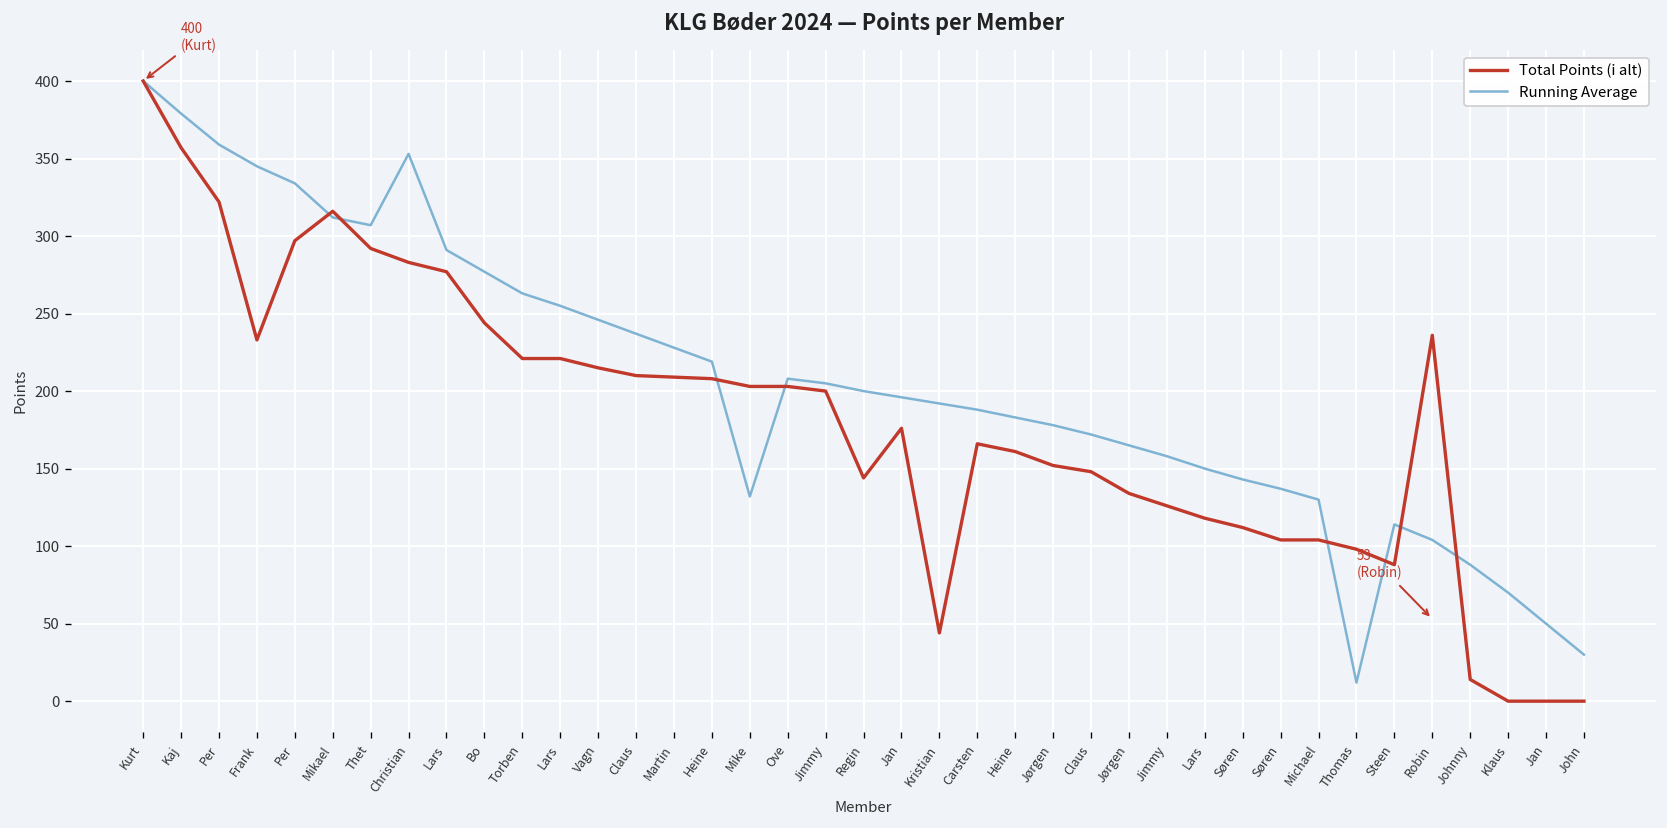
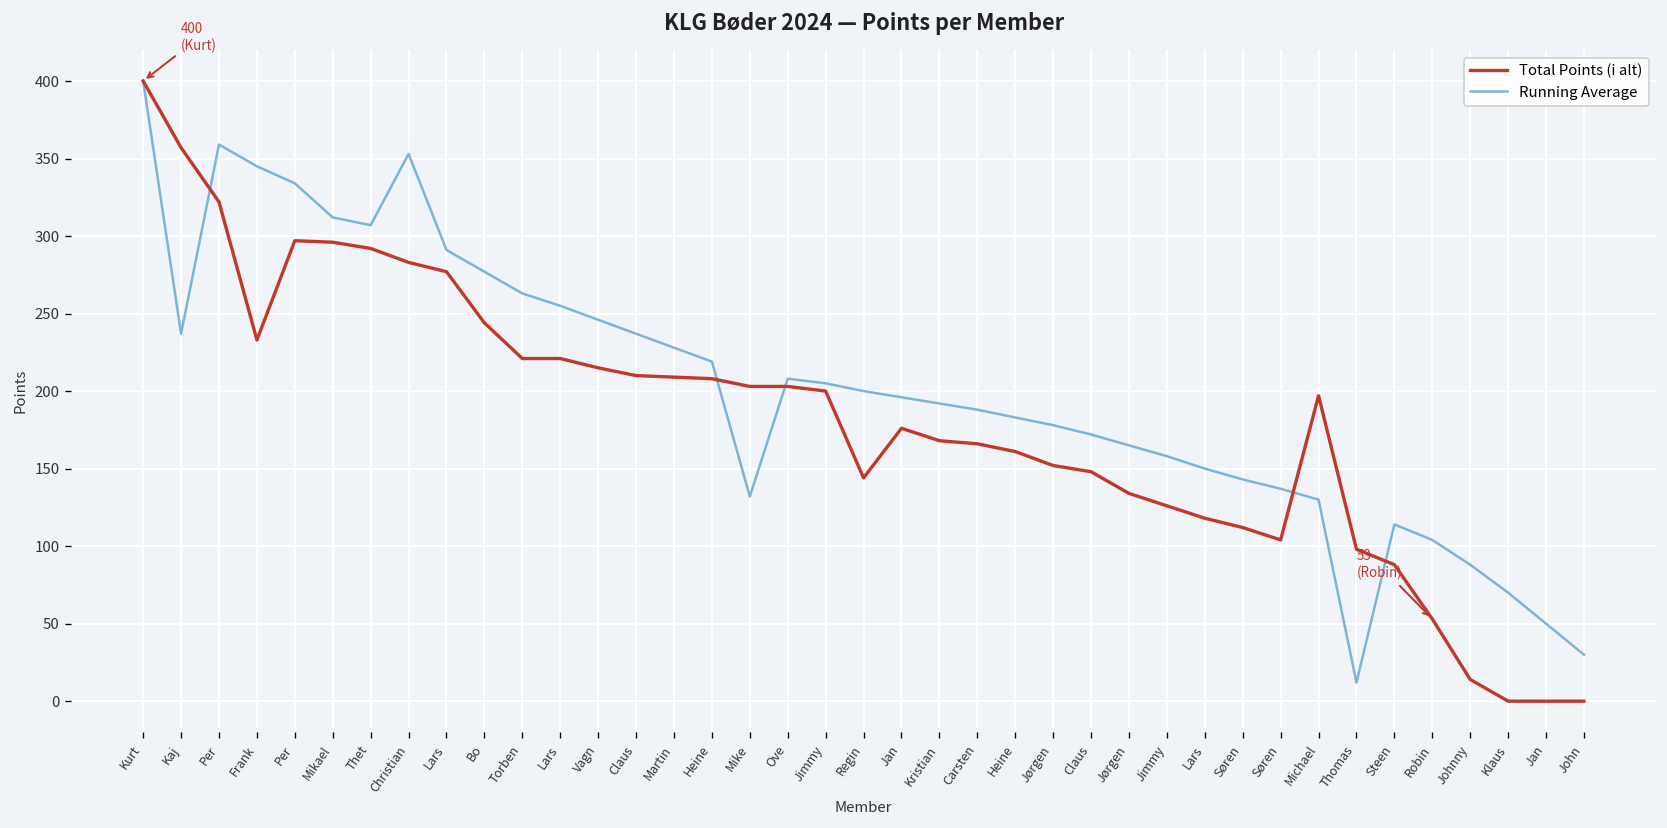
  {
    "Total Points (i alt)": {
      "Kaj": 357,
      "Frank": 233,
-     "Mikael": 316,
+     "Mikael": 296,
      "Thet": 292,
      "Christian": 283,
      "Bo": 244,
      "Torben": 221,
      "Vagn": 215,
      "Martin": 209,
      "Mike": 203,
      "Ove": 203,
      "Regin": 144,
-     "Kristian": 44,
+     "Kristian": 168,
      "Carsten": 166,
-     "Michael": 104,
+     "Michael": 197,
      "Thomas": 98,
-     "Robin": 236,
+     "Robin": 53,
      "Johnny": 14,
      "Klaus": 0,
      "John": 0
    },
    "Running Average": {
-     "Kaj": 379,
+     "Kaj": 237,
      "Frank": 345,
      "Mikael": 312,
      "Thet": 307,
      "Christian": 353,
      "Bo": 277,
      "Torben": 263,
      "Vagn": 246,
      "Martin": 228,
      "Mike": 132,
      "Ove": 208,
      "Regin": 200,
      "Kristian": 192,
      "Carsten": 188,
      "Michael": 130,
      "Thomas": 12,
      "Steen": 114,
      "Robin": 104,
      "Johnny": 88,
      "Klaus": 70,
      "John": 30
    }
  }
